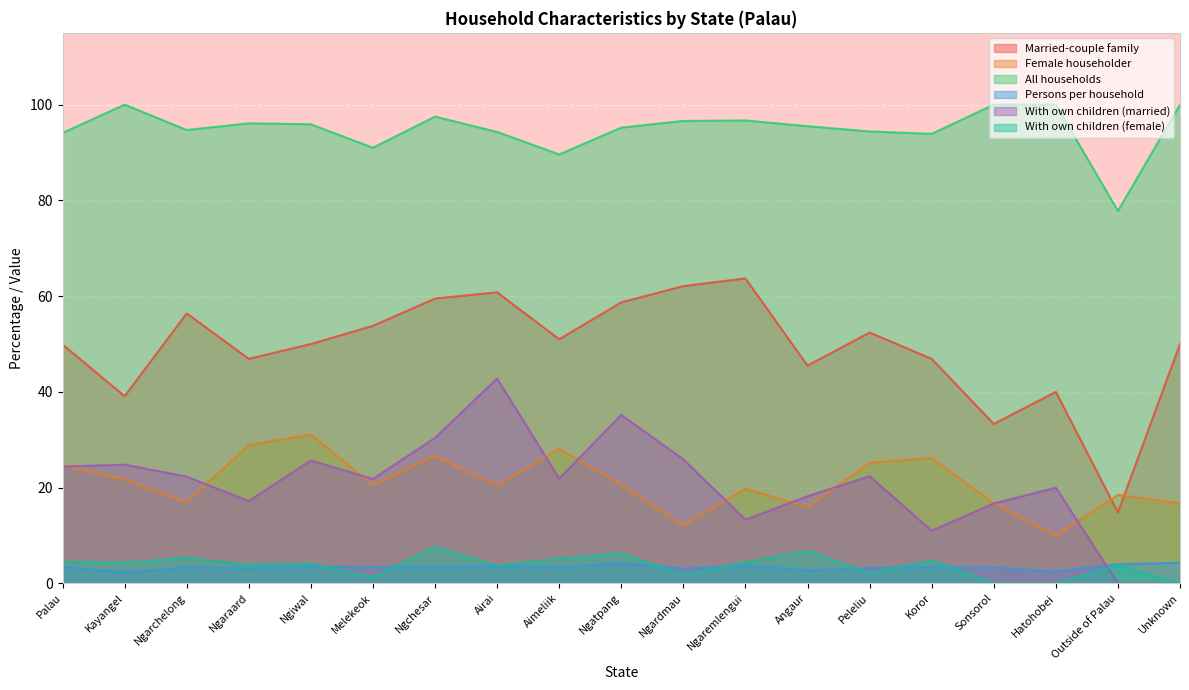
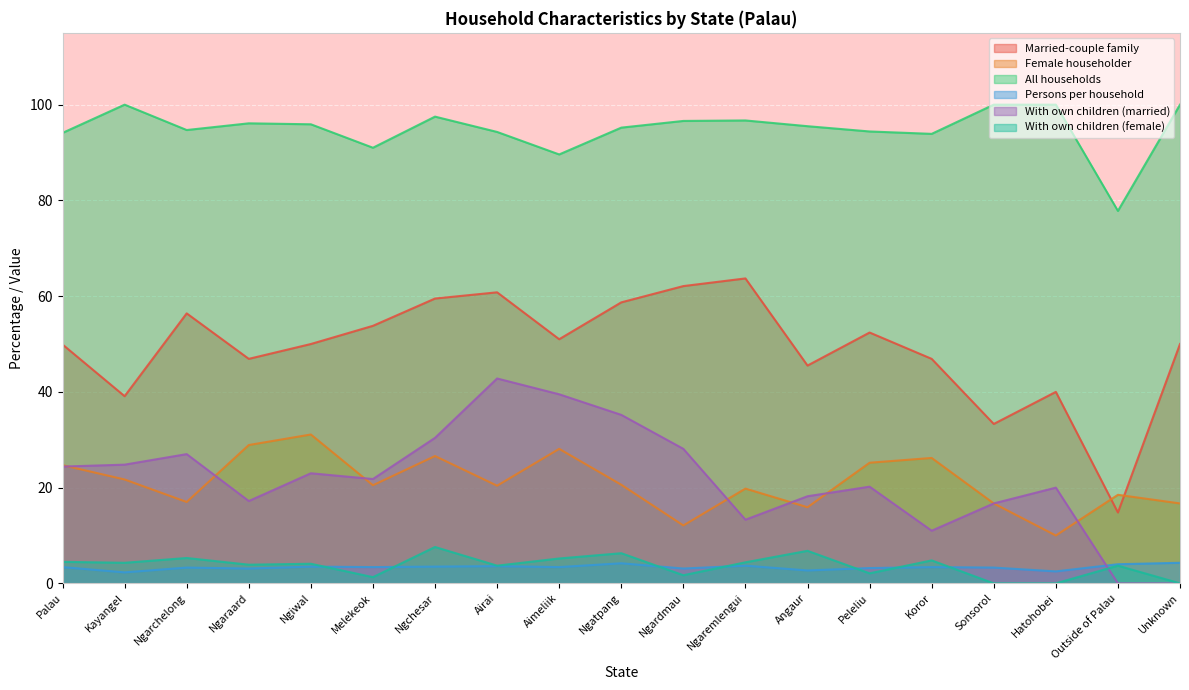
  {
    "With own children (married)": {
      "Kayangel": 25,
-     "Ngarchelong": 22,
+     "Ngarchelong": 27,
      "Ngaraard": 17,
-     "Ngiwal": 26,
+     "Ngiwal": 23,
      "Melekeok": 22,
      "Ngchesar": 30,
      "Airai": 43,
-     "Aimeliik": 22,
+     "Aimeliik": 40,
      "Ngatpang": 35,
-     "Ngardmau": 26,
+     "Ngardmau": 28,
      "Ngaremlengui": 13,
      "Angaur": 18,
-     "Peleliu": 22,
+     "Peleliu": 20,
      "Koror": 11,
      "Hatohobei": 20,
      "Outside of Palau": 0
    }
  }
